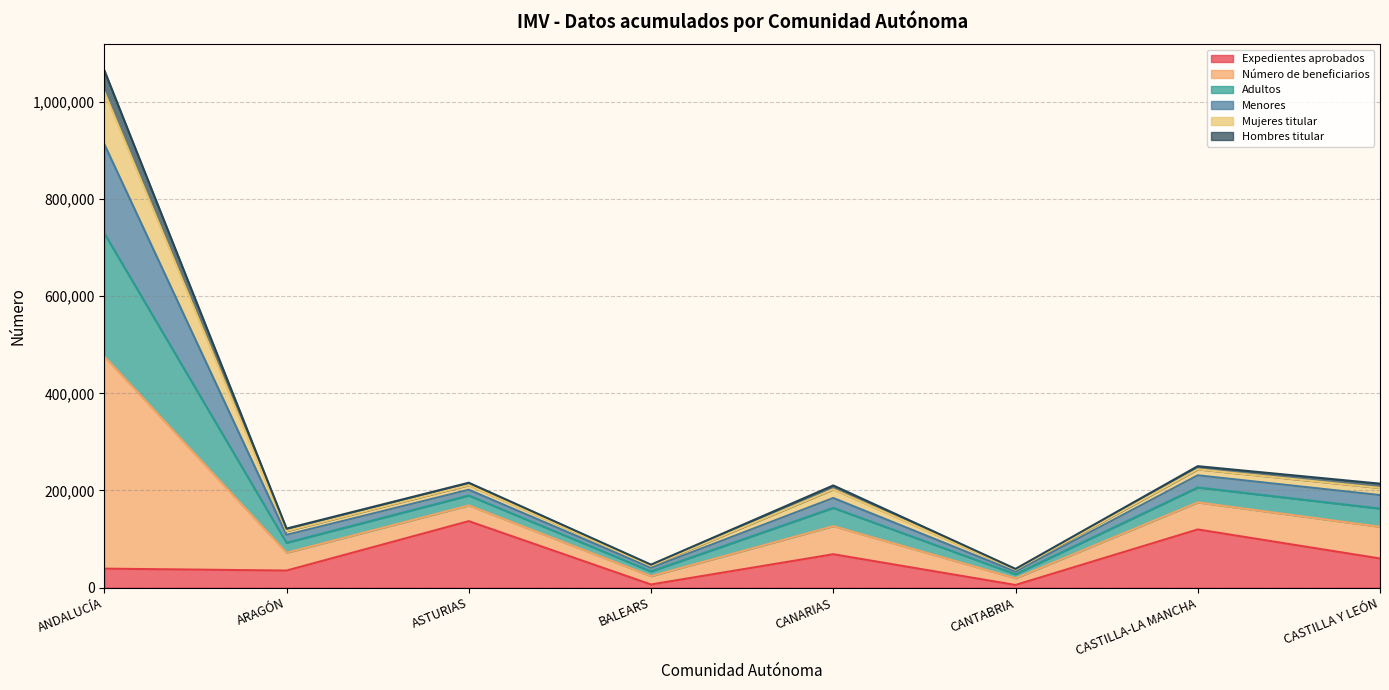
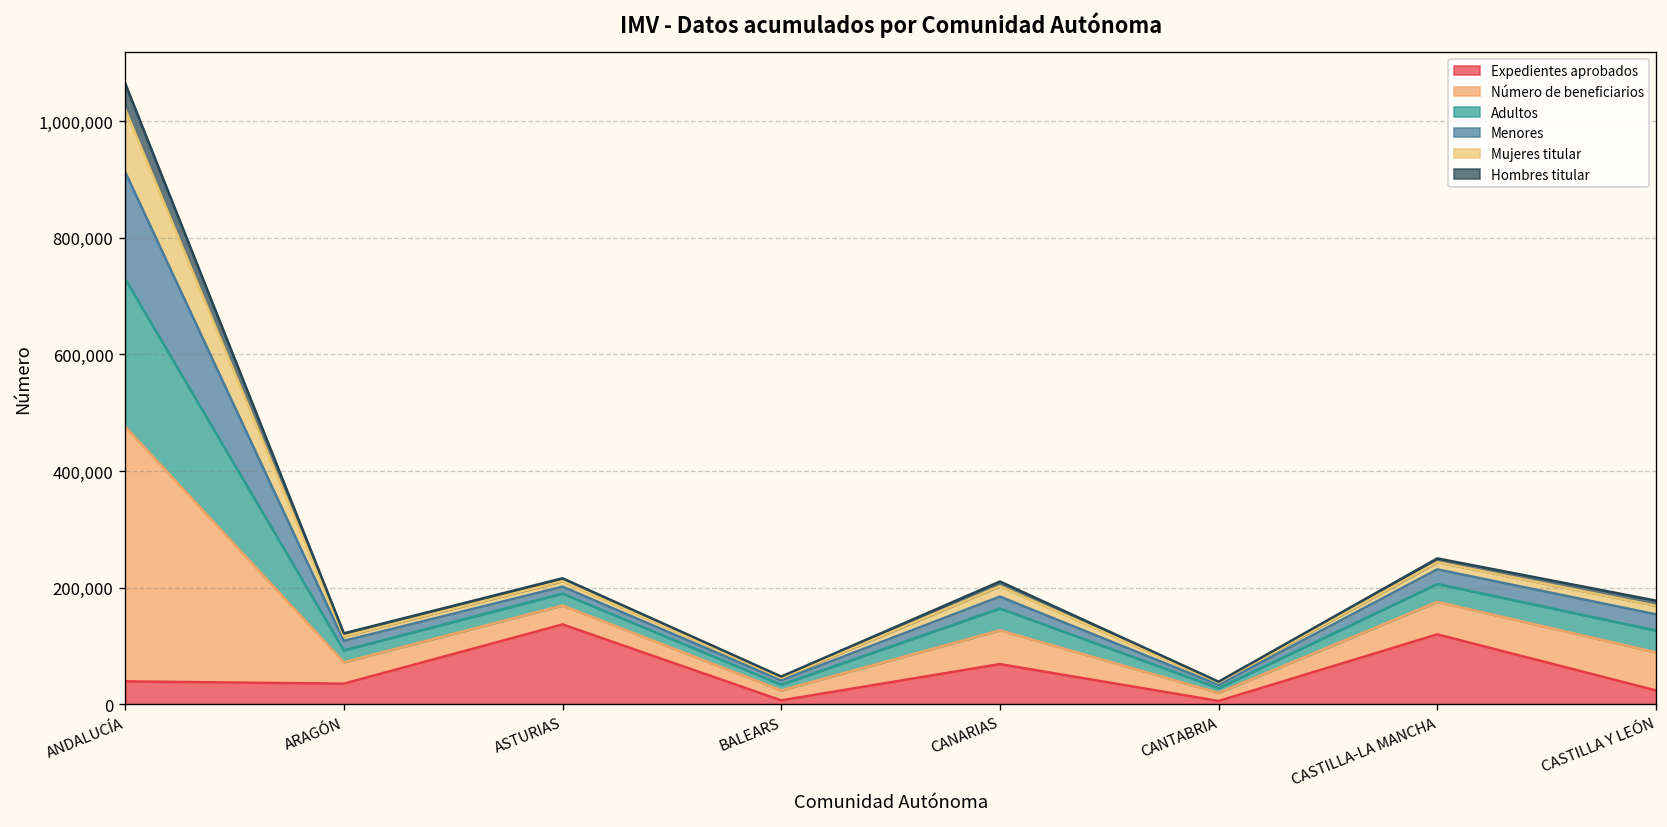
  {
    "Expedientes aprobados": {
      "ANDALUCÍA": "40,000",
      "ARAGÓN": "40,000",
      "ASTURIAS": "140,000",
      "BALEARS": "10,000",
      "CANARIAS": "70,000",
      "CANTABRIA": "10,000",
      "CASTILLA-LA MANCHA": "120,000",
-     "CASTILLA Y LEÓN": "60,000"
+     "CASTILLA Y LEÓN": "20,000"
    },
    "Hombres titular": {
      "ANDALUCÍA": "40,000",
      "CANARIAS": "10,000",
      "CASTILLA-LA MANCHA": "10,000",
      "CASTILLA Y LEÓN": "10,000"
    }
  }
